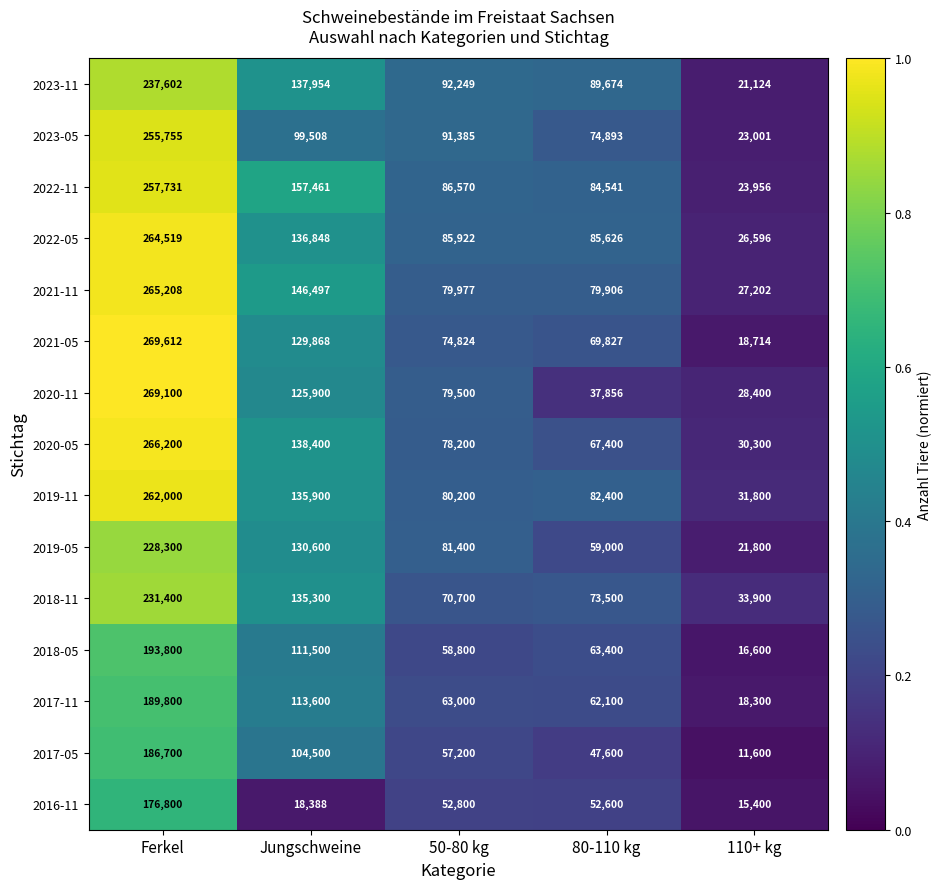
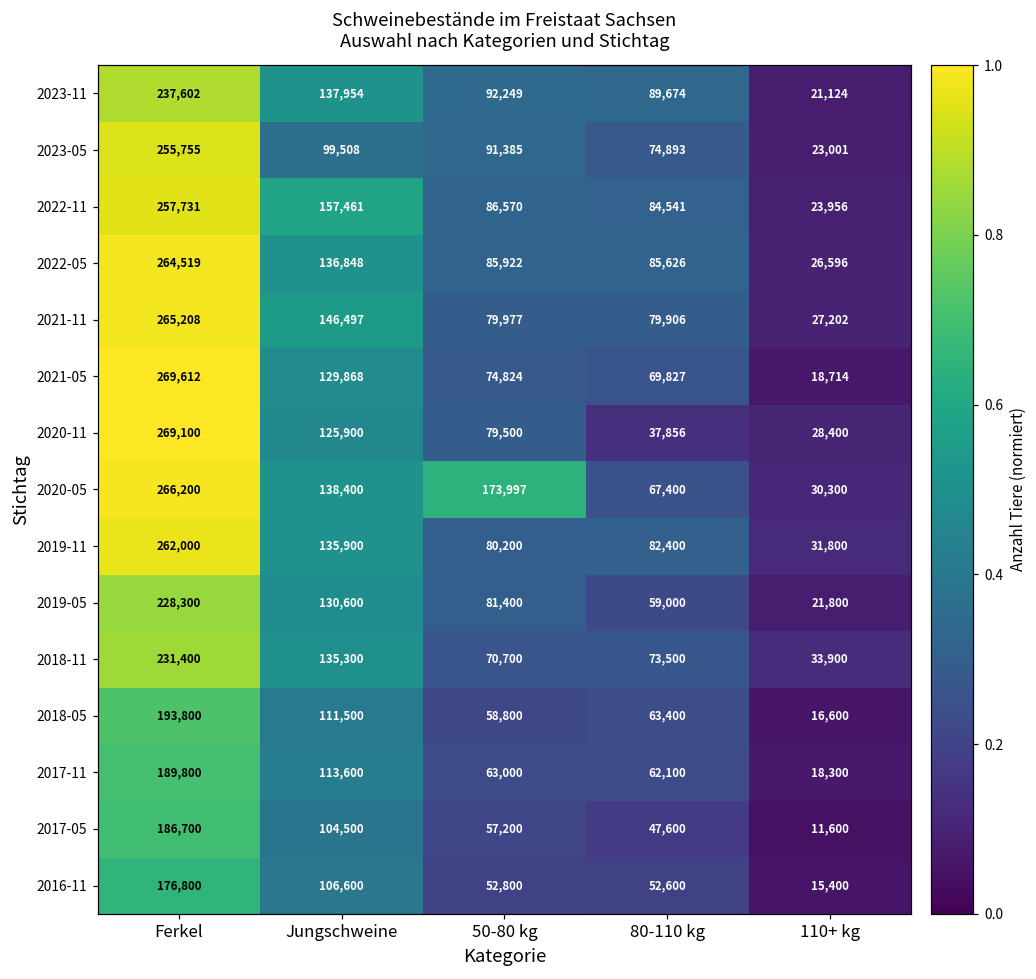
  {
    "2023-11": {
      "Ferkel": "237,602",
      "Jungschweine": "137,954",
      "50-80 kg": "92,249",
      "80-110 kg": "89,674",
      "110+ kg": "21,124"
    },
    "2023-05": {
      "Ferkel": "255,755",
      "Jungschweine": "99,508",
      "50-80 kg": "91,385",
      "80-110 kg": "74,893",
      "110+ kg": "23,001"
    },
    "2022-11": {
      "Ferkel": "257,731",
      "Jungschweine": "157,461",
      "50-80 kg": "86,570",
      "80-110 kg": "84,541",
      "110+ kg": "23,956"
    },
    "2022-05": {
      "Ferkel": "264,519",
      "Jungschweine": "136,848",
      "50-80 kg": "85,922",
      "80-110 kg": "85,626",
      "110+ kg": "26,596"
    },
    "2021-11": {
      "Ferkel": "265,208",
      "Jungschweine": "146,497",
      "50-80 kg": "79,977",
      "80-110 kg": "79,906",
      "110+ kg": "27,202"
    },
    "2021-05": {
      "Ferkel": "269,612",
      "Jungschweine": "129,868",
      "50-80 kg": "74,824",
      "80-110 kg": "69,827",
      "110+ kg": "18,714"
    },
    "2020-11": {
      "Ferkel": "269,100",
      "Jungschweine": "125,900",
      "50-80 kg": "79,500",
      "80-110 kg": "37,856",
      "110+ kg": "28,400"
    },
    "2020-05": {
      "Ferkel": "266,200",
      "Jungschweine": "138,400",
-     "50-80 kg": "78,200",
+     "50-80 kg": "173,997",
      "80-110 kg": "67,400",
      "110+ kg": "30,300"
    },
    "2019-11": {
      "Ferkel": "262,000",
      "Jungschweine": "135,900",
      "50-80 kg": "80,200",
      "80-110 kg": "82,400",
      "110+ kg": "31,800"
    },
    "2019-05": {
      "Ferkel": "228,300",
      "Jungschweine": "130,600",
      "50-80 kg": "81,400",
      "80-110 kg": "59,000",
      "110+ kg": "21,800"
    },
    "2018-11": {
      "Ferkel": "231,400",
      "Jungschweine": "135,300",
      "50-80 kg": "70,700",
      "80-110 kg": "73,500",
      "110+ kg": "33,900"
    },
    "2018-05": {
      "Ferkel": "193,800",
      "Jungschweine": "111,500",
      "50-80 kg": "58,800",
      "80-110 kg": "63,400",
      "110+ kg": "16,600"
    },
    "2017-11": {
      "Ferkel": "189,800",
      "Jungschweine": "113,600",
      "50-80 kg": "63,000",
      "80-110 kg": "62,100",
      "110+ kg": "18,300"
    },
    "2017-05": {
      "Ferkel": "186,700",
      "Jungschweine": "104,500",
      "50-80 kg": "57,200",
      "80-110 kg": "47,600",
      "110+ kg": "11,600"
    },
    "2016-11": {
      "Ferkel": "176,800",
-     "Jungschweine": "18,388",
+     "Jungschweine": "106,600",
      "50-80 kg": "52,800",
      "80-110 kg": "52,600",
      "110+ kg": "15,400"
    }
  }
